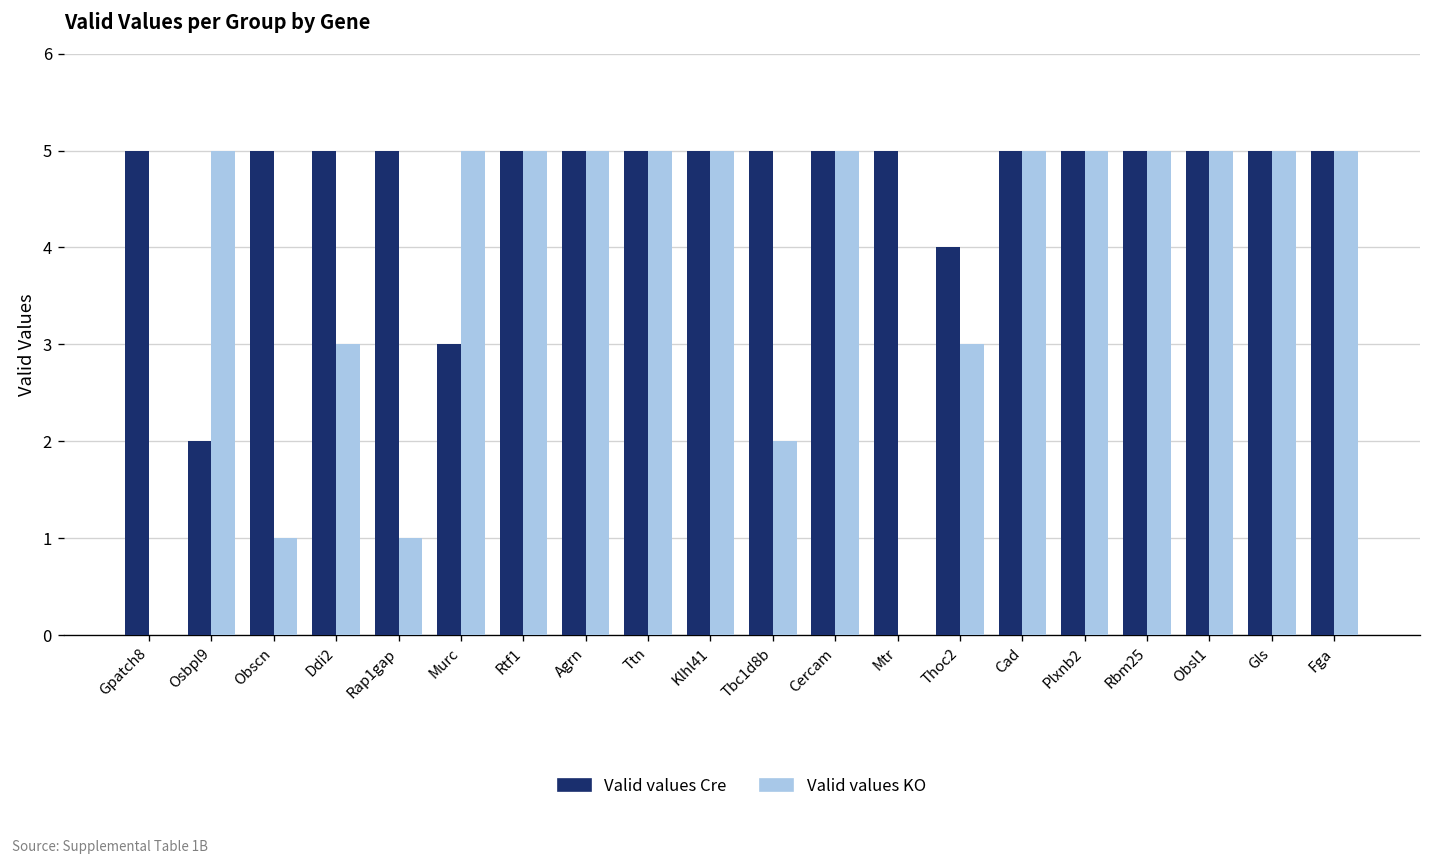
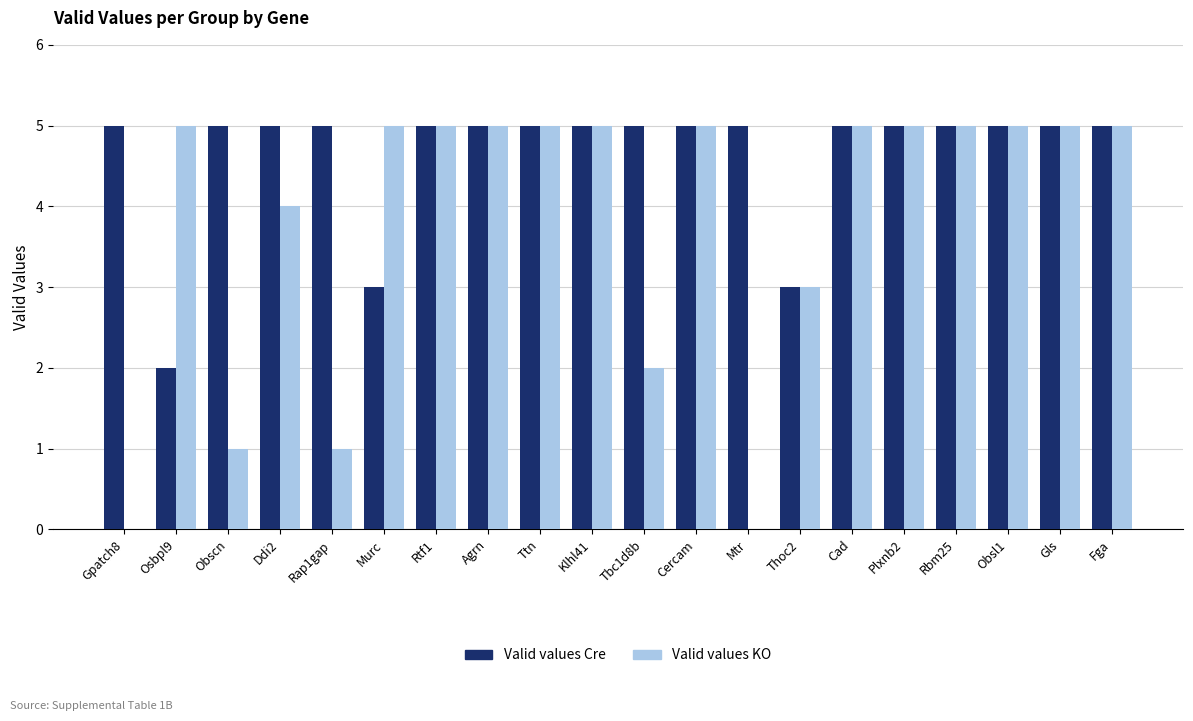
  {
    "Valid values Cre": {
      "Gpatch8": 5,
      "Osbpl9": 2,
      "Obscn": 5,
      "Ddi2": 5,
      "Rap1gap": 5,
      "Murc": 3,
      "Rtf1": 5,
      "Agrn": 5,
      "Ttn": 5,
      "Klhl41": 5,
      "Tbc1d8b": 5,
      "Cercam": 5,
      "Mtr": 5,
-     "Thoc2": 4,
+     "Thoc2": 3,
      "Cad": 5,
      "Plxnb2": 5,
      "Rbm25": 5,
      "Obsl1": 5,
      "Gls": 5,
      "Fga": 5
    },
    "Valid values KO": {
      "Gpatch8": 0,
      "Osbpl9": 5,
      "Obscn": 1,
-     "Ddi2": 3,
+     "Ddi2": 4,
      "Rap1gap": 1,
      "Murc": 5,
      "Rtf1": 5,
      "Agrn": 5,
      "Ttn": 5,
      "Klhl41": 5,
      "Tbc1d8b": 2,
      "Cercam": 5,
      "Mtr": 0,
      "Thoc2": 3,
      "Cad": 5,
      "Plxnb2": 5,
      "Rbm25": 5,
      "Obsl1": 5,
      "Gls": 5,
      "Fga": 5
    }
  }
